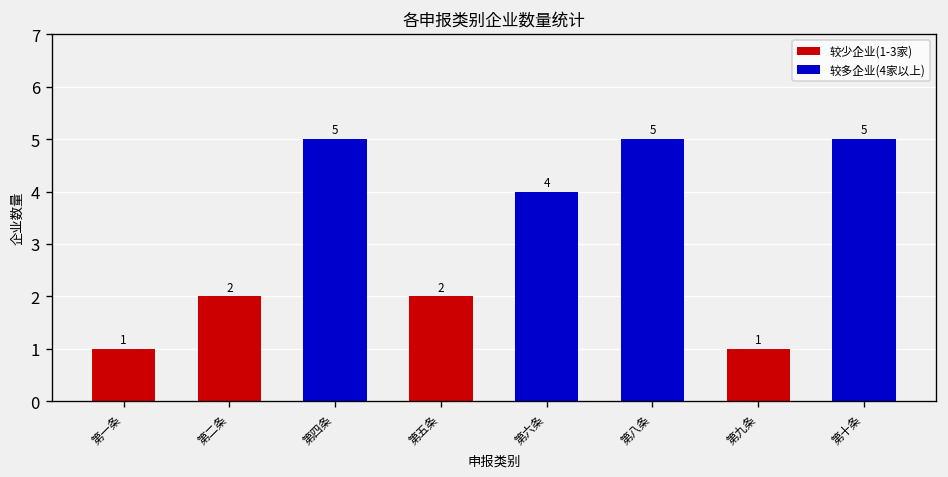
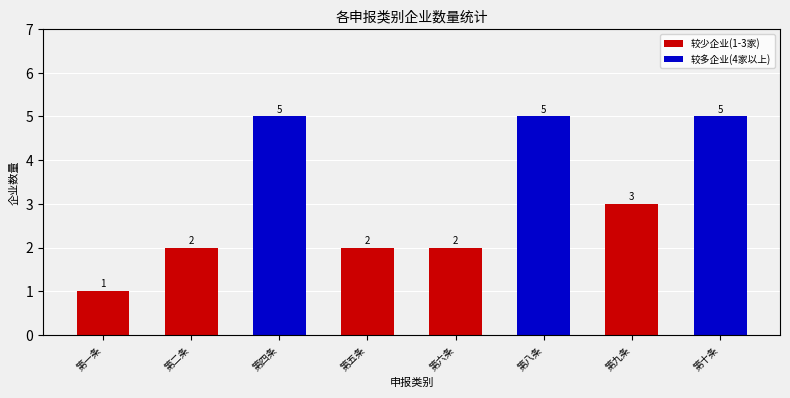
  {
    "第一条": 1,
    "第二条": 2,
    "第四条": 5,
    "第五条": 2,
-   "第六条": 4,
+   "第六条": 2,
    "第八条": 5,
-   "第九条": 1,
+   "第九条": 3,
    "第十条": 5
  }
